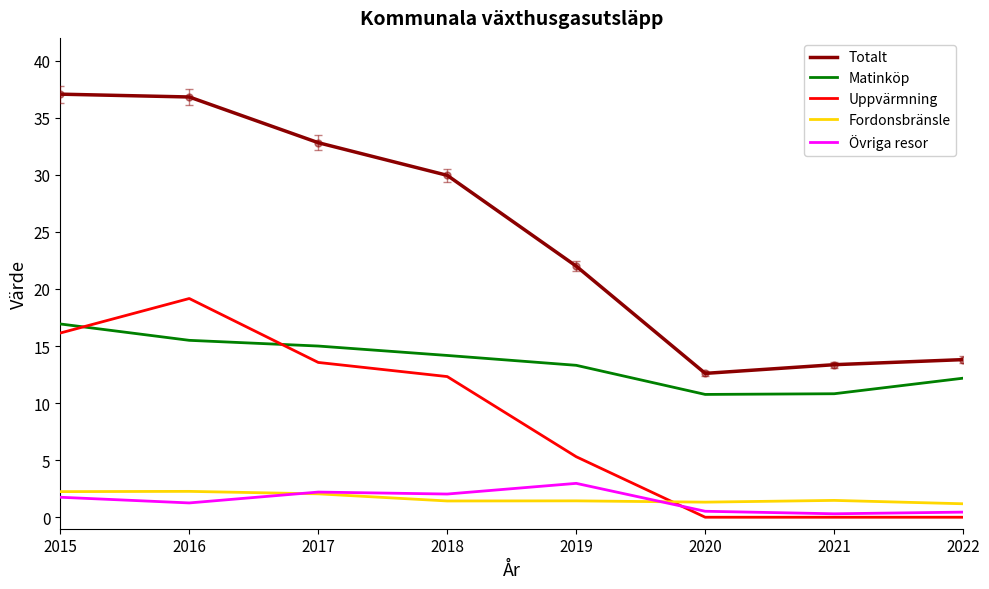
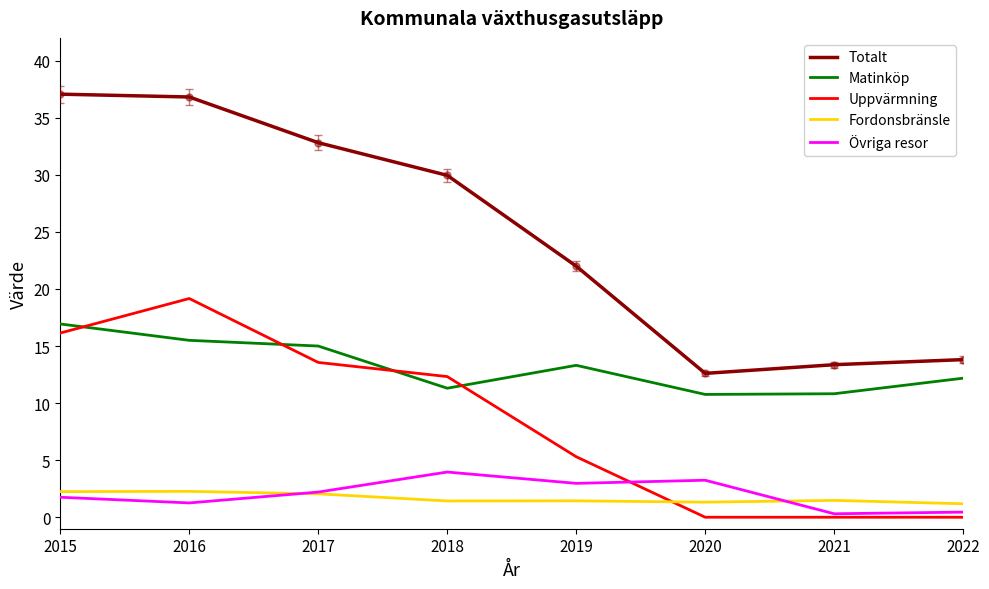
  {
    "Matinköp": {
      "2015": 16.9,
      "2016": 15.5,
      "2017": 15.0,
-     "2018": 14.2,
+     "2018": 11.3,
      "2019": 13.3,
      "2020": 10.8,
      "2021": 10.8,
      "2022": 12.2
    },
    "Uppvärmning": {
      "2015": 16.1,
      "2016": 19.2,
      "2017": 13.6,
      "2018": 12.3,
      "2019": 5.3,
      "2020": 0.0,
      "2021": 0.0,
      "2022": 0.0
    },
    "Fordonsbränsle": {
      "2015": 2.2,
      "2016": 2.3,
      "2018": 1.4,
      "2019": 1.4,
      "2020": 1.3,
      "2021": 1.5,
      "2022": 1.2
    },
    "Övriga resor": {
      "2015": 1.8,
      "2016": 1.3,
-     "2018": 2.0,
+     "2018": 4.0,
      "2019": 3.0,
-     "2020": 0.5,
+     "2020": 3.2,
      "2021": 0.3,
      "2022": 0.4
    }
  }
